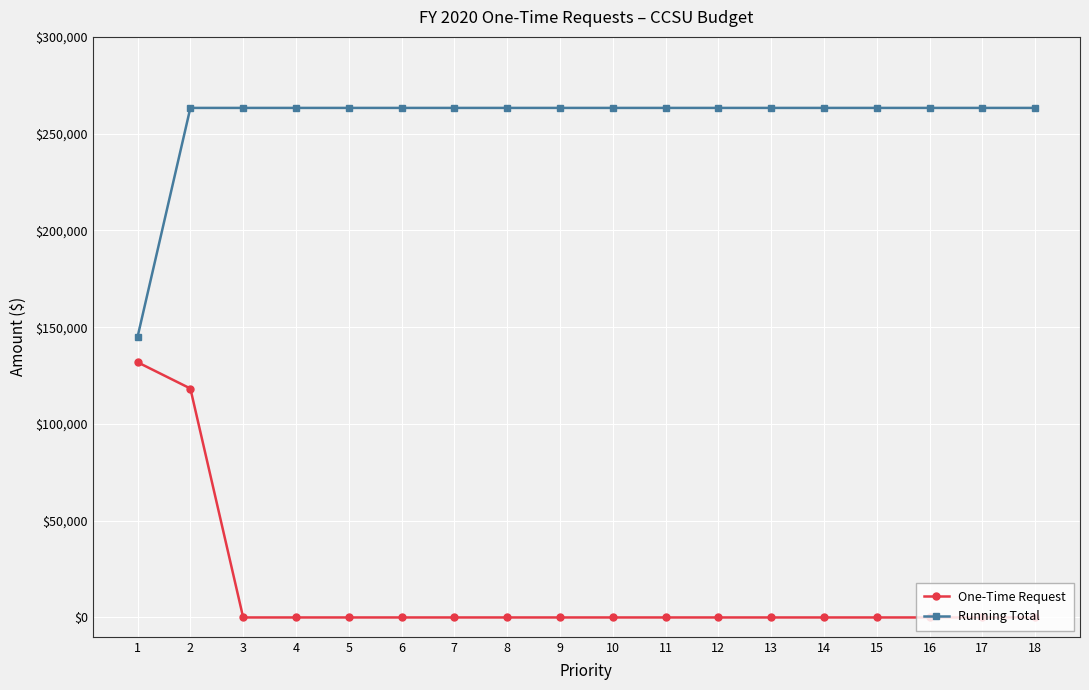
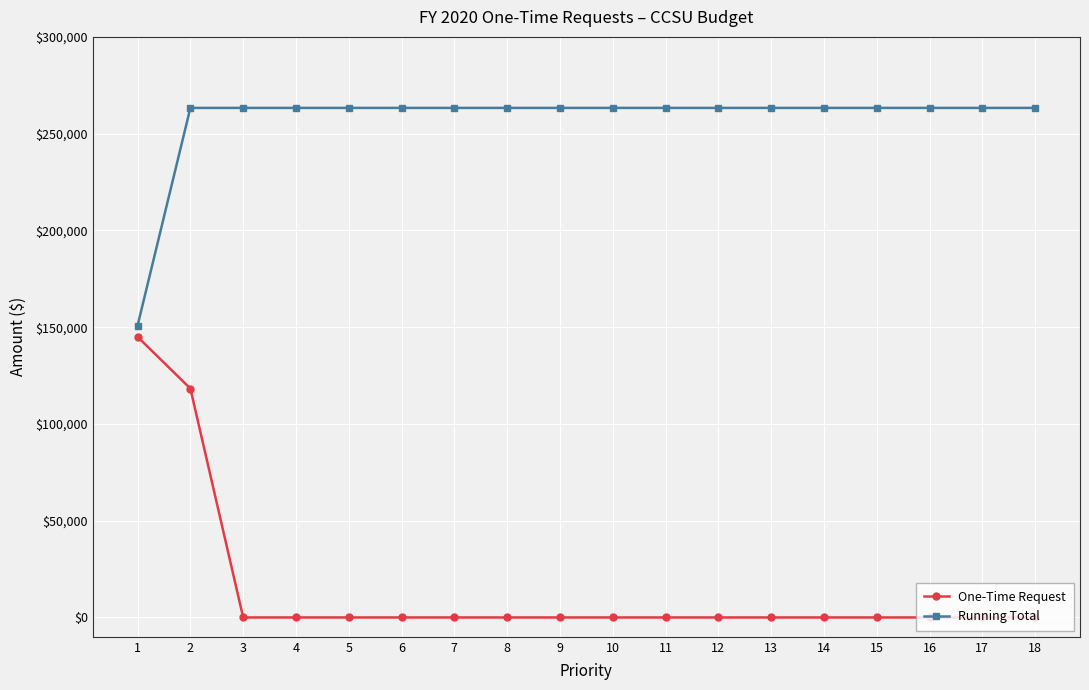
  {
    "One-Time Request": {
-     "1": "$132,000",
+     "1": "$145,000",
      "2": "$118,000",
      "3": "$0",
      "4": "$0",
      "5": "$0",
      "6": "$0",
      "7": "$0",
      "8": "$0",
      "9": "$0",
      "10": "$0",
      "11": "$0",
      "12": "$0",
      "13": "$0",
      "14": "$0",
      "15": "$0"
    },
    "Running Total": {
-     "1": "$145,000",
+     "1": "$151,000",
      "2": "$263,000",
      "3": "$263,000",
      "4": "$263,000",
      "5": "$263,000",
      "6": "$263,000",
      "7": "$263,000",
      "8": "$263,000",
      "9": "$263,000",
      "10": "$263,000",
      "11": "$263,000",
      "12": "$263,000",
      "13": "$263,000",
      "14": "$263,000",
      "15": "$263,000",
      "16": "$263,000",
      "17": "$263,000",
      "18": "$263,000"
    }
  }
